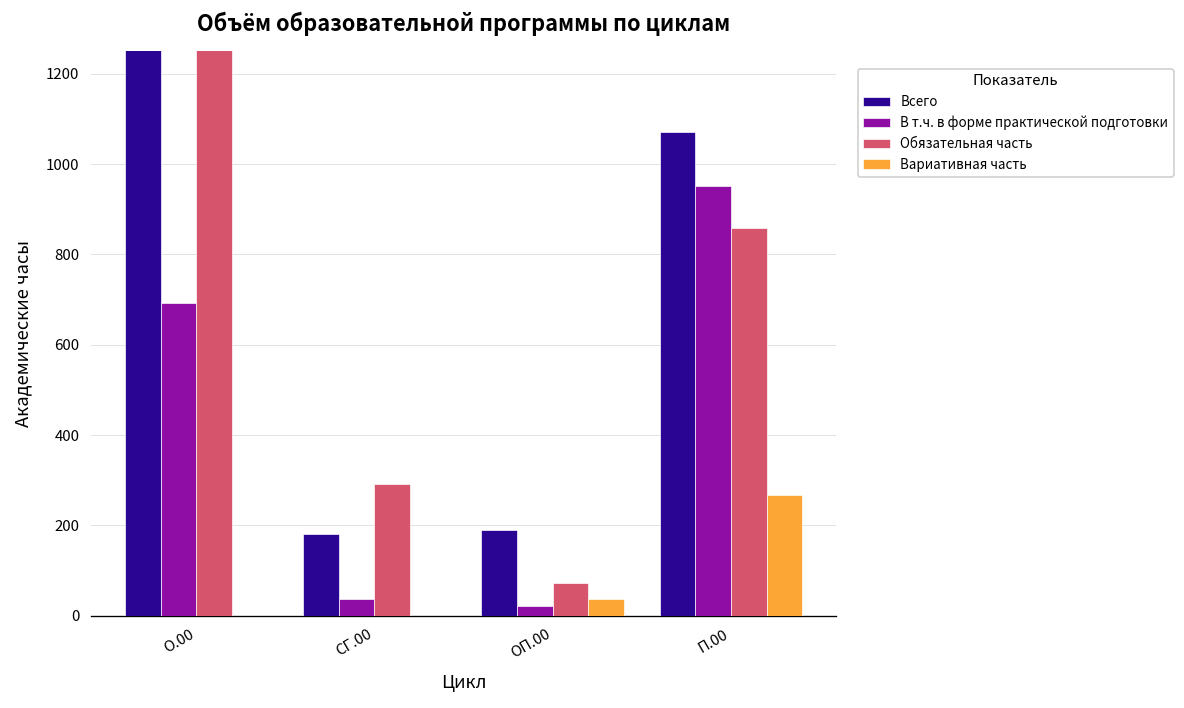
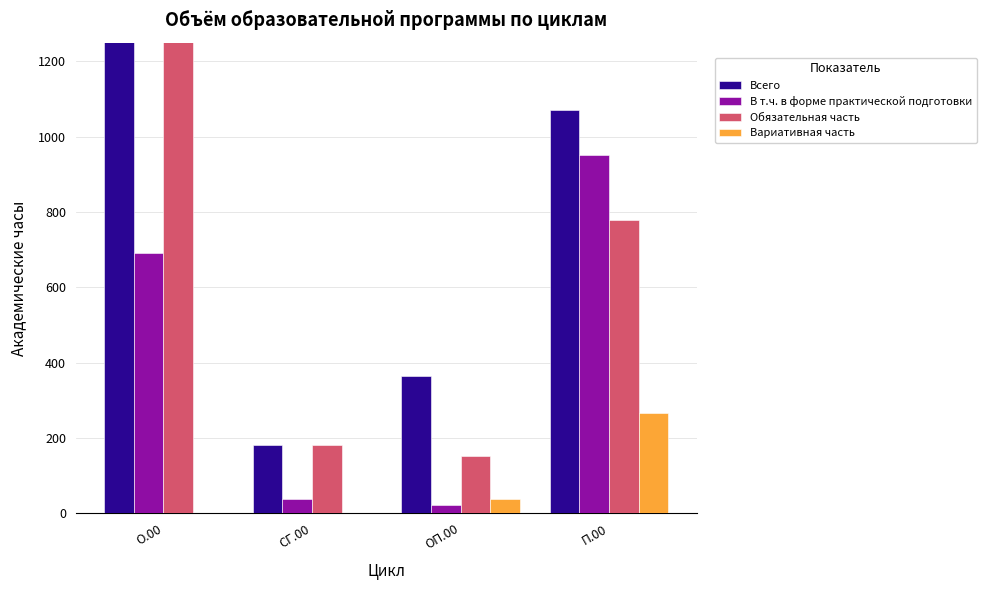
  {
    "Всего": {
      "СГ.00": 180,
-     "ОП.00": 190,
+     "ОП.00": 360,
      "П.00": 1070
    },
    "В т.ч. в форме практической подготовки": {
      "О.00": 690,
      "СГ.00": 40,
      "ОП.00": 20,
      "П.00": 950
    },
    "Обязательная часть": {
-     "СГ.00": 290,
-     "ОП.00": 70,
-     "П.00": 860
+     "СГ.00": 180,
+     "ОП.00": 150,
+     "П.00": 780
    },
    "Вариативная часть": {
      "О.00": 0,
      "СГ.00": 0,
      "ОП.00": 40,
      "П.00": 270
    }
  }
